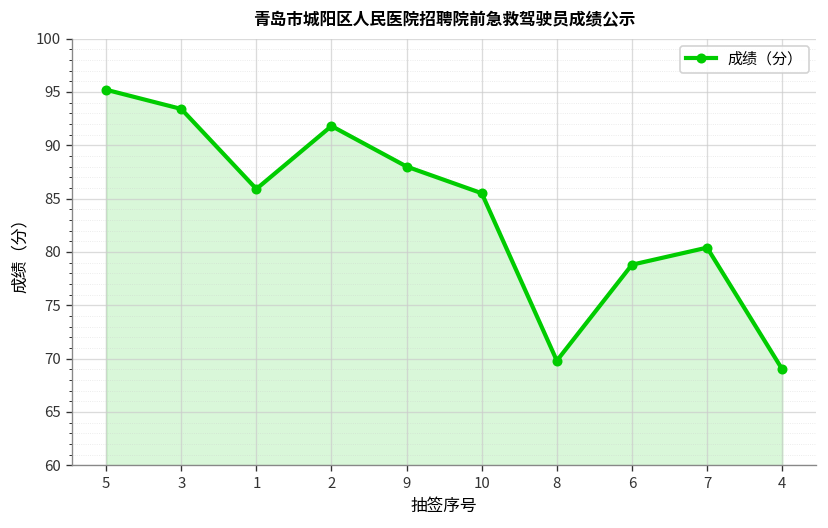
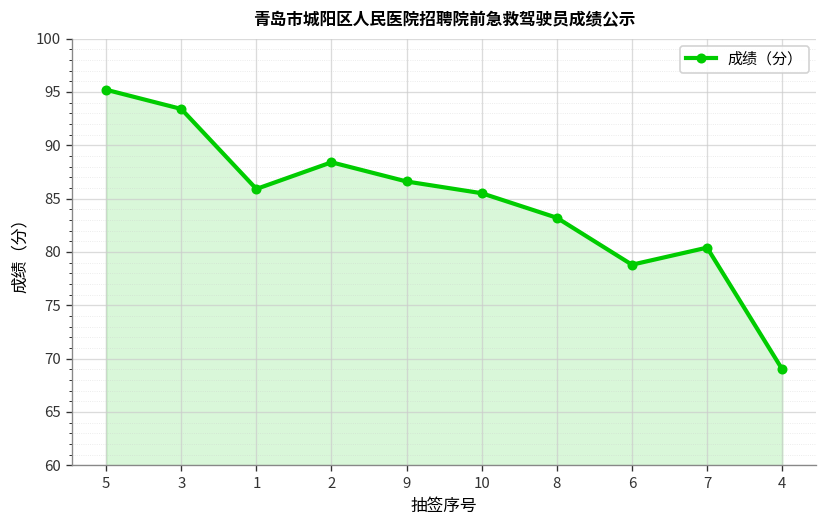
  {
    "5": 95,
    "3": 93,
    "1": 86,
-   "2": 92,
-   "9": 88,
+   "2": 88,
+   "9": 87,
    "10": 86,
-   "8": 70,
+   "8": 83,
    "6": 79,
    "7": 80,
    "4": 69
  }
